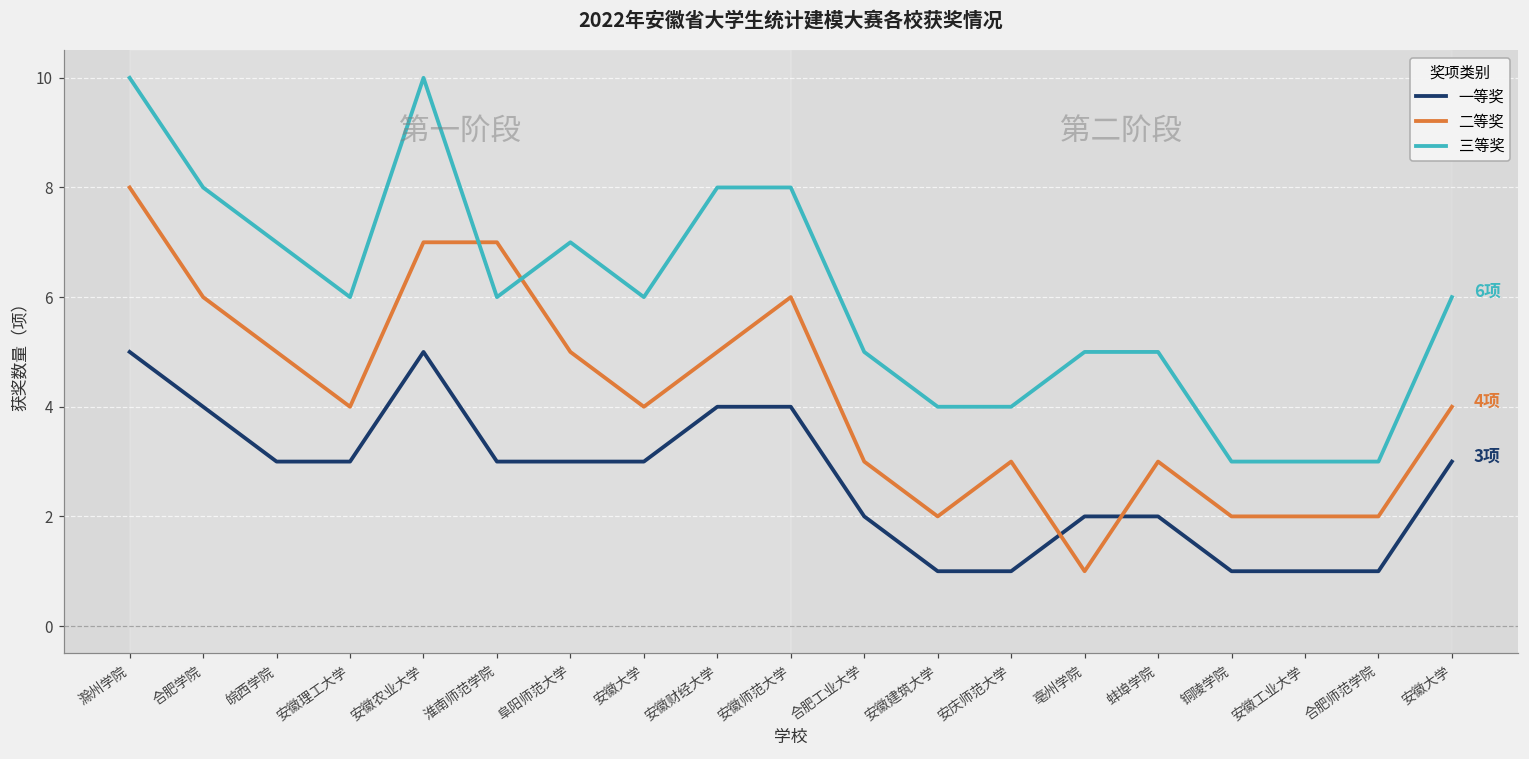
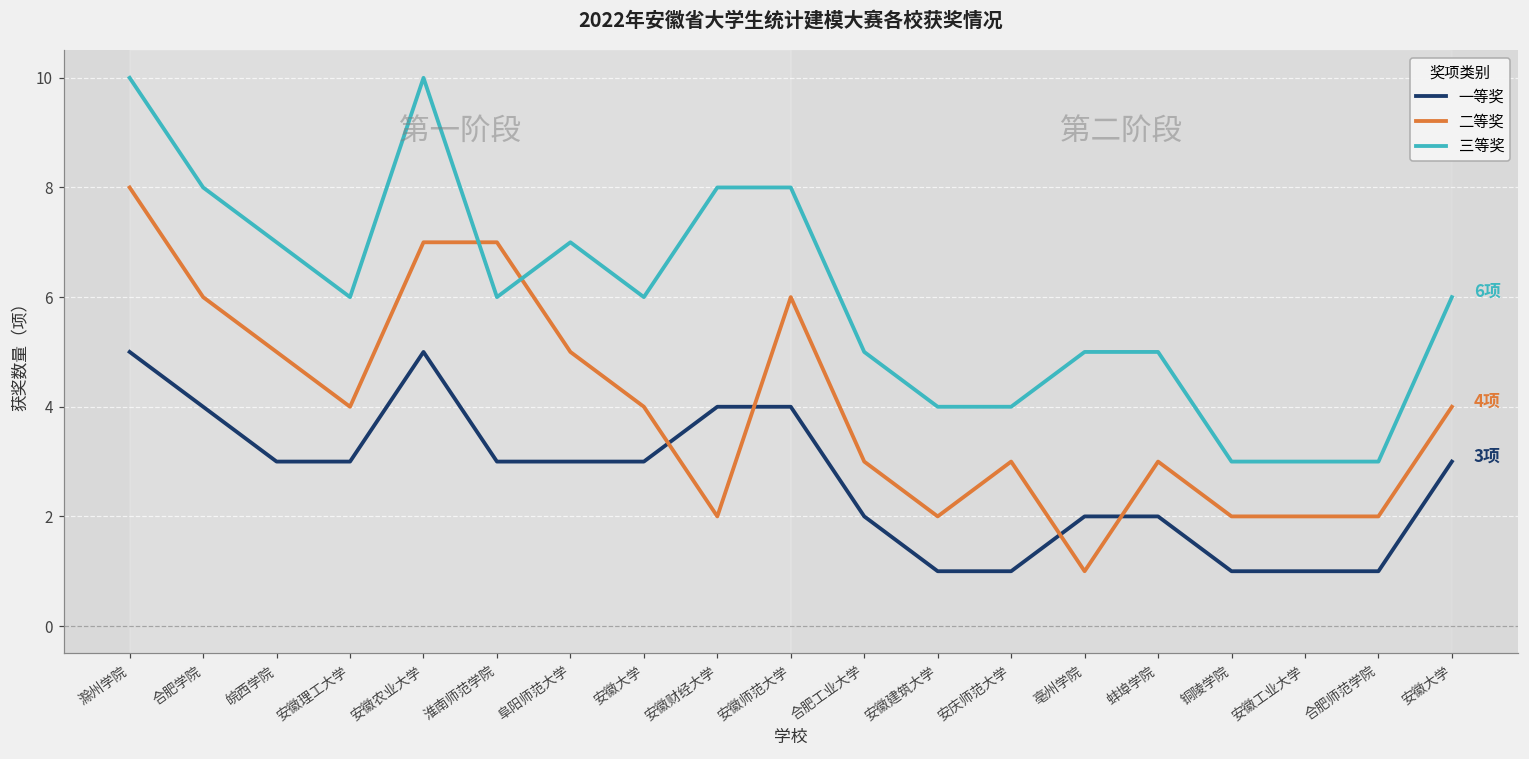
  {
    "一等奖": {
      "滁州学院": 5,
      "合肥学院": 4,
      "皖西学院": 3,
      "安徽理工大学": 3,
      "安徽农业大学": 5,
      "淮南师范学院": 3,
      "阜阳师范大学": 3,
      "安徽财经大学": 4,
      "安徽师范大学": 4,
      "合肥工业大学": 2,
      "安徽建筑大学": 1,
      "安庆师范大学": 1,
      "亳州学院": 2,
      "蚌埠学院": 2,
      "铜陵学院": 1,
      "安徽工业大学": 1,
      "合肥师范学院": 1
    },
    "二等奖": {
      "滁州学院": 8,
      "合肥学院": 6,
      "皖西学院": 5,
      "安徽理工大学": 4,
      "安徽农业大学": 7,
      "淮南师范学院": 7,
      "阜阳师范大学": 5,
-     "安徽财经大学": 5,
+     "安徽财经大学": 2,
      "安徽师范大学": 6,
      "合肥工业大学": 3,
      "安徽建筑大学": 2,
      "安庆师范大学": 3,
      "亳州学院": 1,
      "蚌埠学院": 3,
      "铜陵学院": 2,
      "安徽工业大学": 2,
      "合肥师范学院": 2
    },
    "三等奖": {
      "滁州学院": 10,
      "合肥学院": 8,
      "皖西学院": 7,
      "安徽理工大学": 6,
      "安徽农业大学": 10,
      "淮南师范学院": 6,
      "阜阳师范大学": 7,
      "安徽财经大学": 8,
      "安徽师范大学": 8,
      "合肥工业大学": 5,
      "安徽建筑大学": 4,
      "安庆师范大学": 4,
      "亳州学院": 5,
      "蚌埠学院": 5,
      "铜陵学院": 3,
      "安徽工业大学": 3,
      "合肥师范学院": 3
    }
  }
